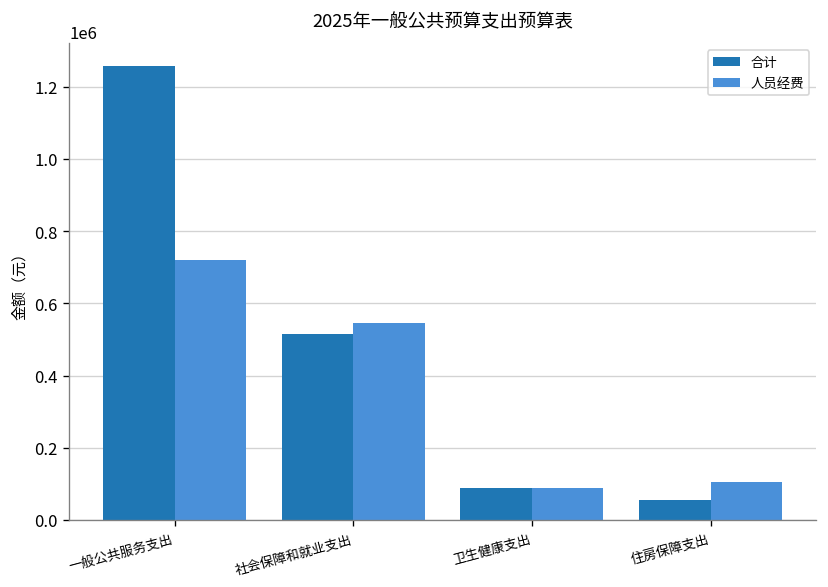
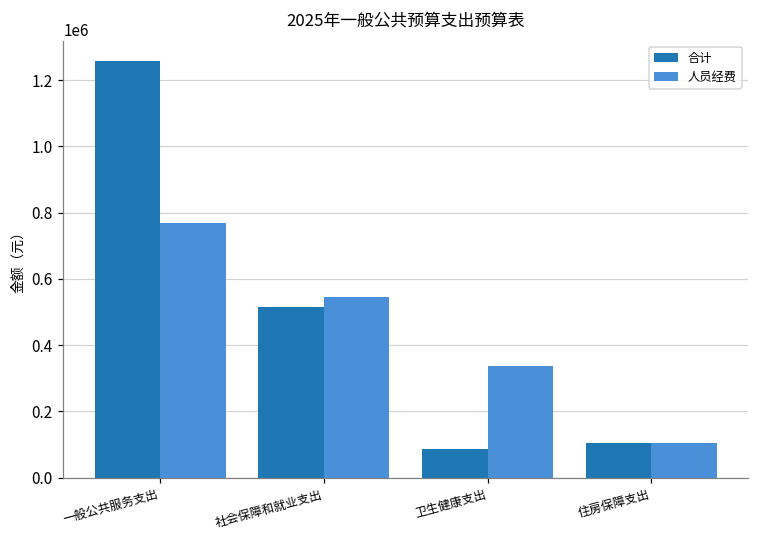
  {
    "合计": {
      "一般公共服务支出": 1260000,
      "社会保障和就业支出": 510000,
      "卫生健康支出": 90000,
-     "住房保障支出": 60000
+     "住房保障支出": 110000
    },
    "人员经费": {
-     "一般公共服务支出": 720000,
+     "一般公共服务支出": 770000,
      "社会保障和就业支出": 550000,
-     "卫生健康支出": 90000,
+     "卫生健康支出": 340000,
      "住房保障支出": 110000
    }
  }
